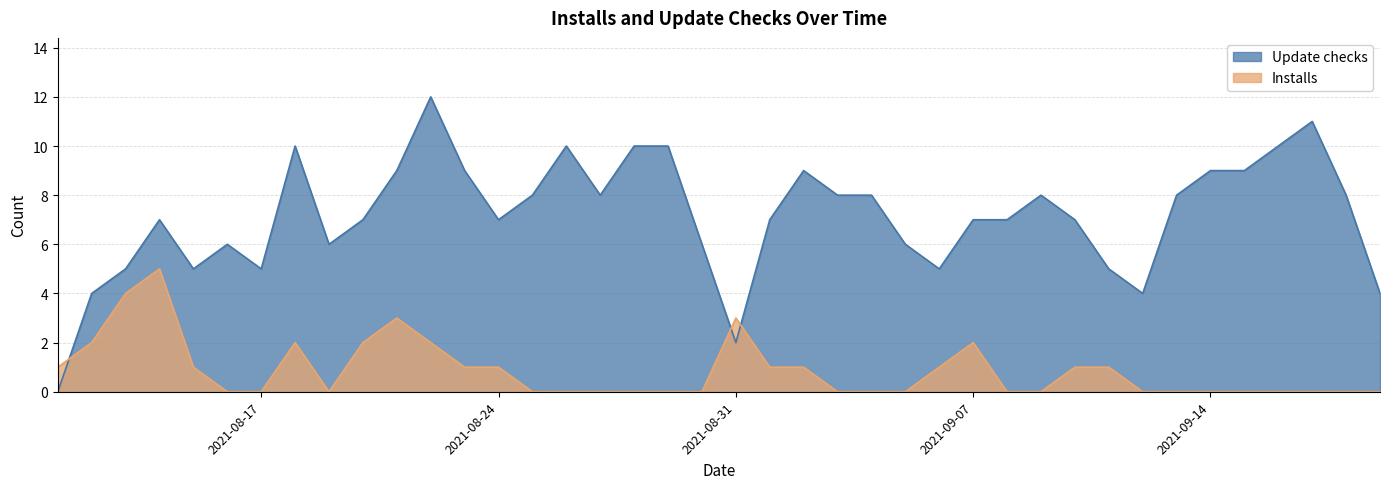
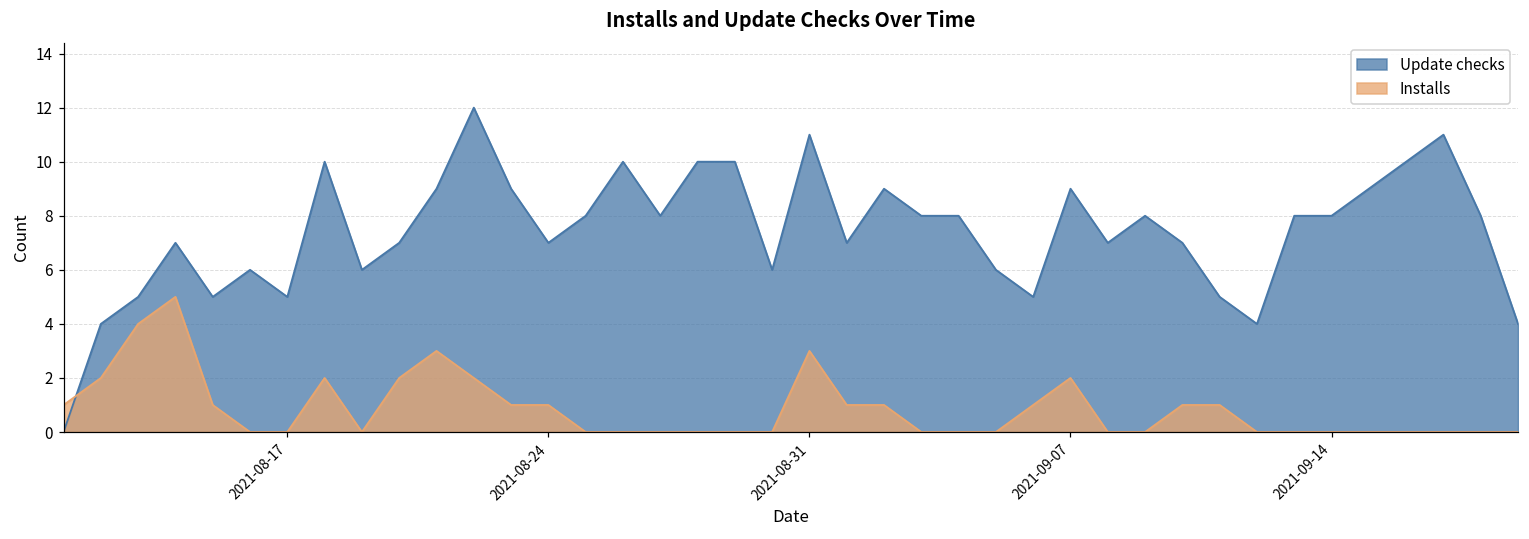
  {
    "Update checks": {
      "2021-08-17": 5,
      "2021-08-24": 7,
-     "2021-08-31": 2,
-     "2021-09-07": 7,
-     "2021-09-14": 9
+     "2021-08-31": 11,
+     "2021-09-07": 9,
+     "2021-09-14": 8
    },
    "Installs": {
      "2021-08-17": 0,
      "2021-08-24": 1,
      "2021-08-31": 3,
      "2021-09-07": 2,
      "2021-09-14": 0
    }
  }
